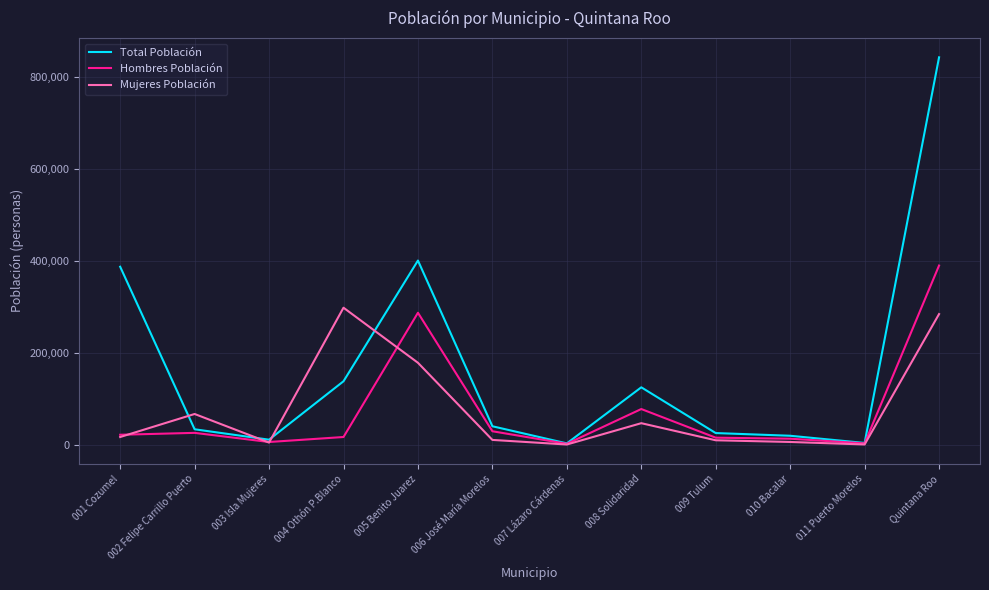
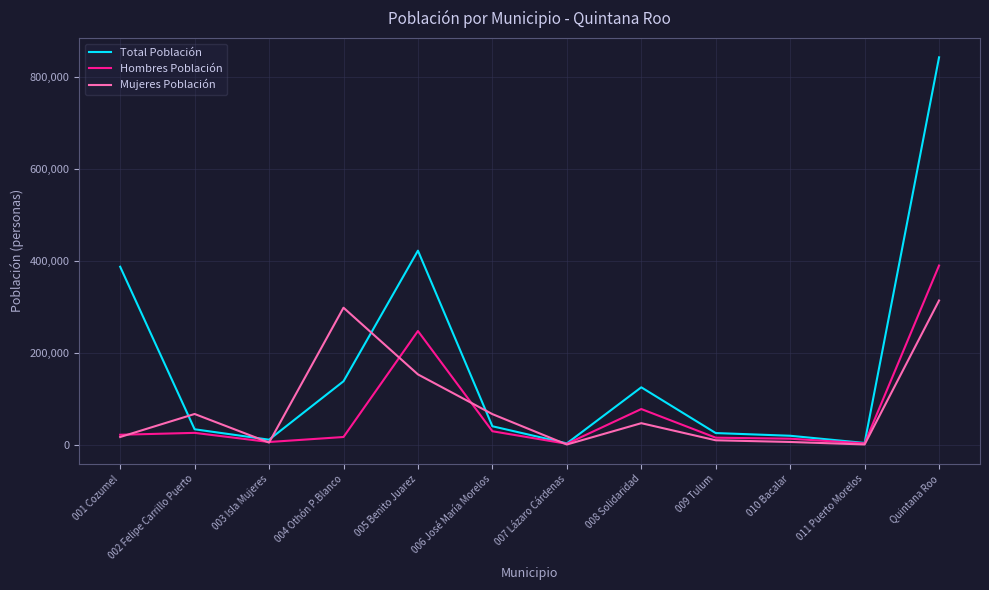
  {
    "Total Población": {
      "001 Cozumel": "390,000",
      "002 Felipe Carrillo Puerto": "30,000",
      "004 Othón P.Blanco": "140,000",
-     "005 Benito Juarez": "400,000",
+     "005 Benito Juarez": "420,000",
      "006 José María Morelos": "40,000",
      "008 Solidaridad": "130,000",
      "009 Tulum": "30,000",
      "010 Bacalar": "20,000",
      "Quintana Roo": "840,000"
    },
    "Hombres Población": {
      "002 Felipe Carrillo Puerto": "30,000",
      "004 Othón P.Blanco": "20,000",
-     "005 Benito Juarez": "290,000",
+     "005 Benito Juarez": "250,000",
      "006 José María Morelos": "30,000",
      "008 Solidaridad": "80,000",
      "009 Tulum": "20,000",
      "010 Bacalar": "10,000",
      "Quintana Roo": "390,000"
    },
    "Mujeres Población": {
      "002 Felipe Carrillo Puerto": "70,000",
      "004 Othón P.Blanco": "300,000",
-     "005 Benito Juarez": "180,000",
-     "006 José María Morelos": "10,000",
+     "005 Benito Juarez": "150,000",
+     "006 José María Morelos": "70,000",
      "008 Solidaridad": "50,000",
      "009 Tulum": "10,000",
      "010 Bacalar": "10,000",
-     "Quintana Roo": "280,000"
+     "Quintana Roo": "310,000"
    }
  }
